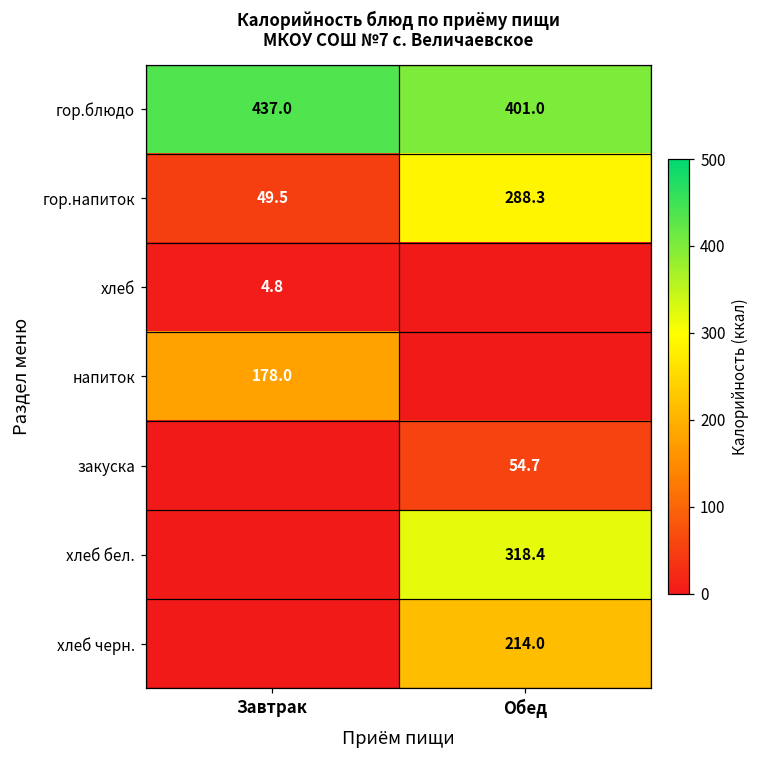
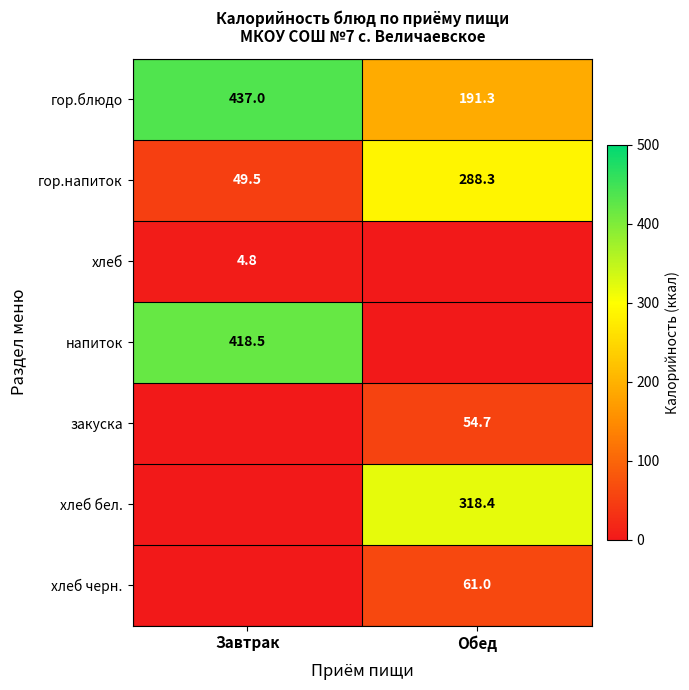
  {
    "гор.блюдо": {
      "Завтрак": 437.0,
-     "Обед": 401.0
+     "Обед": 191.3
    },
    "гор.напиток": {
      "Завтрак": 49.5,
      "Обед": 288.3
    },
    "хлеб": {
      "Завтрак": 4.8
    },
    "напиток": {
-     "Завтрак": 178.0
+     "Завтрак": 418.5
    },
    "закуска": {
      "Обед": 54.7
    },
    "хлеб бел.": {
      "Обед": 318.4
    },
    "хлеб черн.": {
-     "Обед": 214.0
+     "Обед": 61.0
    }
  }
